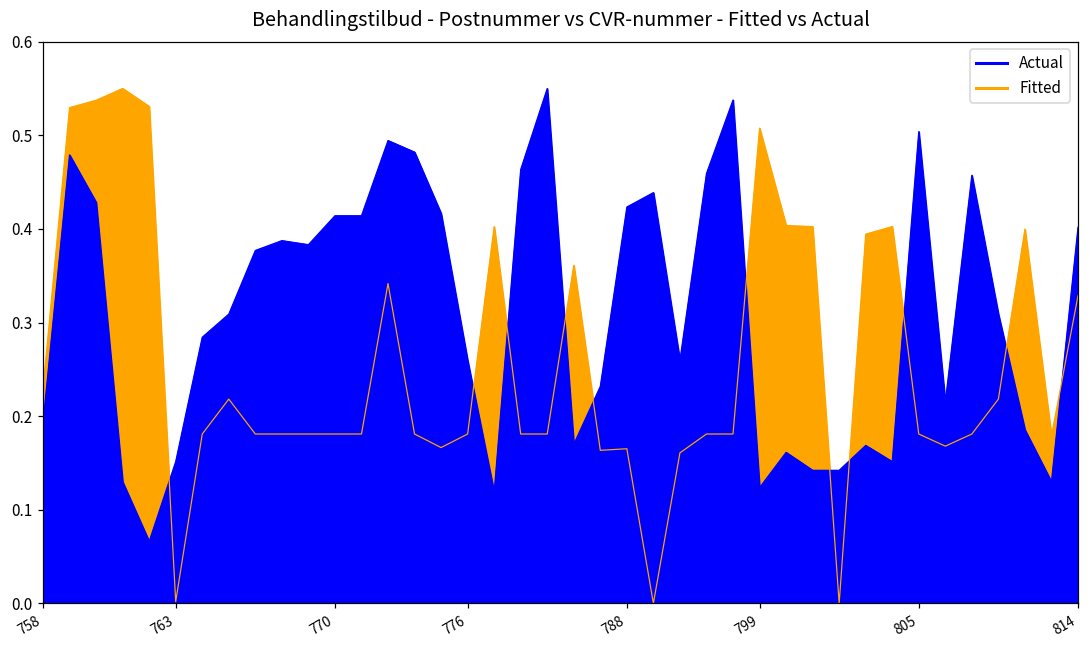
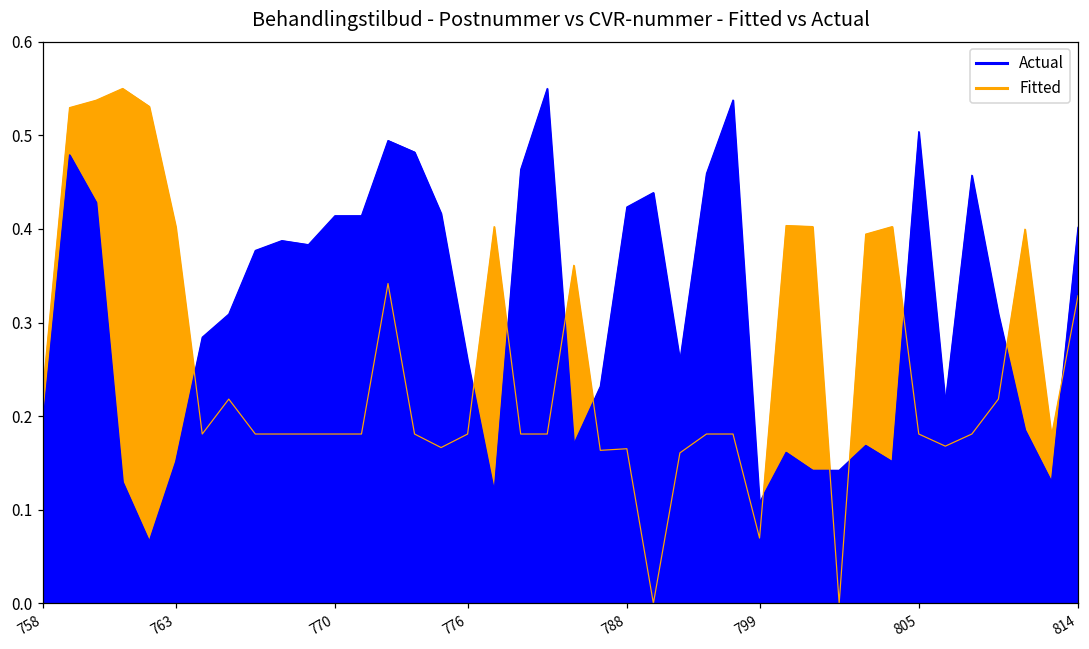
  {
    "Fitted": {
      "758": 0.23,
-     "763": 0.00,
+     "763": 0.40,
      "770": 0.18,
      "776": 0.18,
      "788": 0.17,
-     "799": 0.51,
+     "799": 0.07,
      "805": 0.18,
      "814": 0.33
    },
    "Actual": {
      "758": 0.19,
      "763": 0.15,
      "770": 0.41,
      "776": 0.26,
      "788": 0.42,
-     "799": 0.12,
+     "799": 0.11,
      "805": 0.50,
      "814": 0.40
    }
  }
